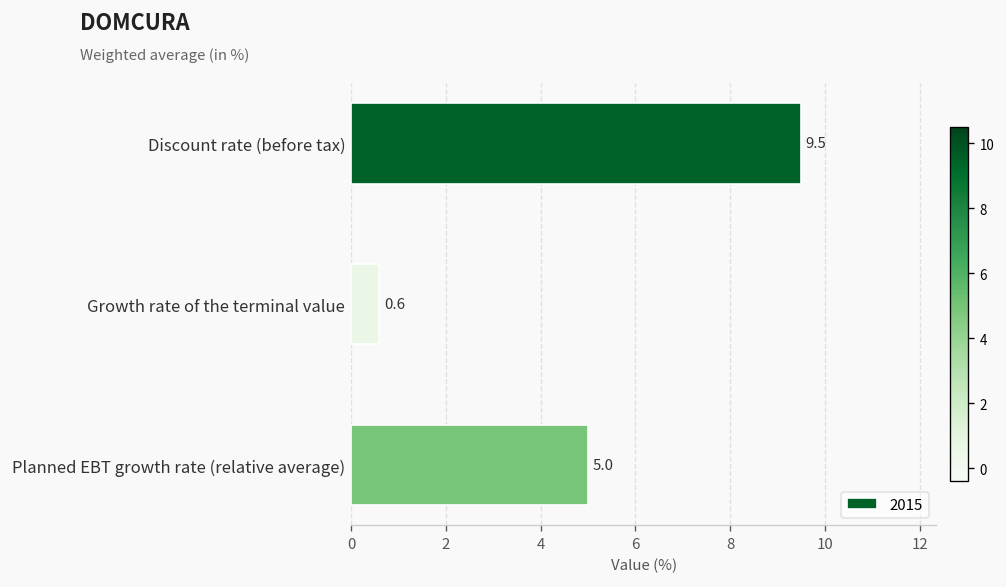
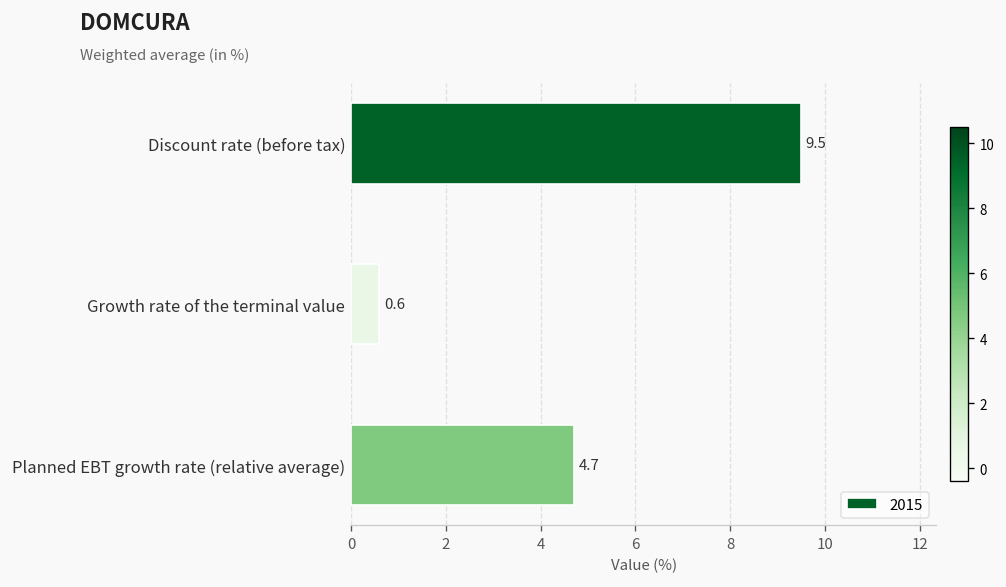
  {
    "Discount rate (before tax)": 9.5,
    "Growth rate of the terminal value": 0.6,
-   "Planned EBT growth rate (relative average)": 5.0
+   "Planned EBT growth rate (relative average)": 4.7
  }
